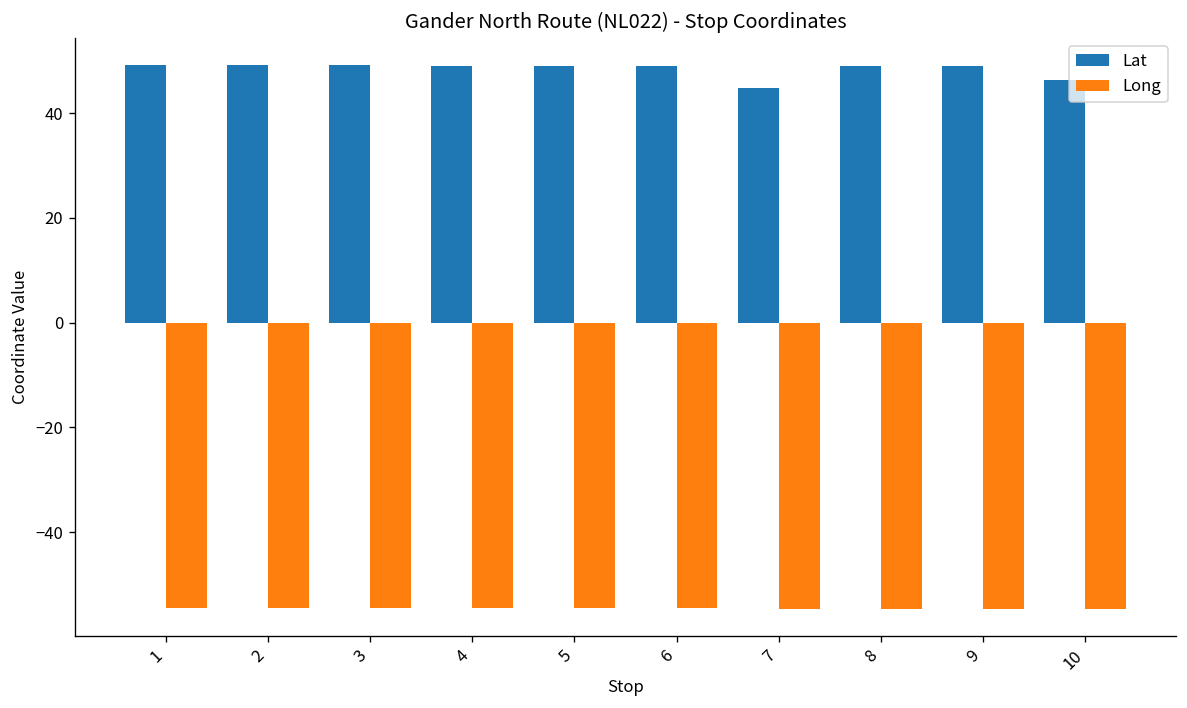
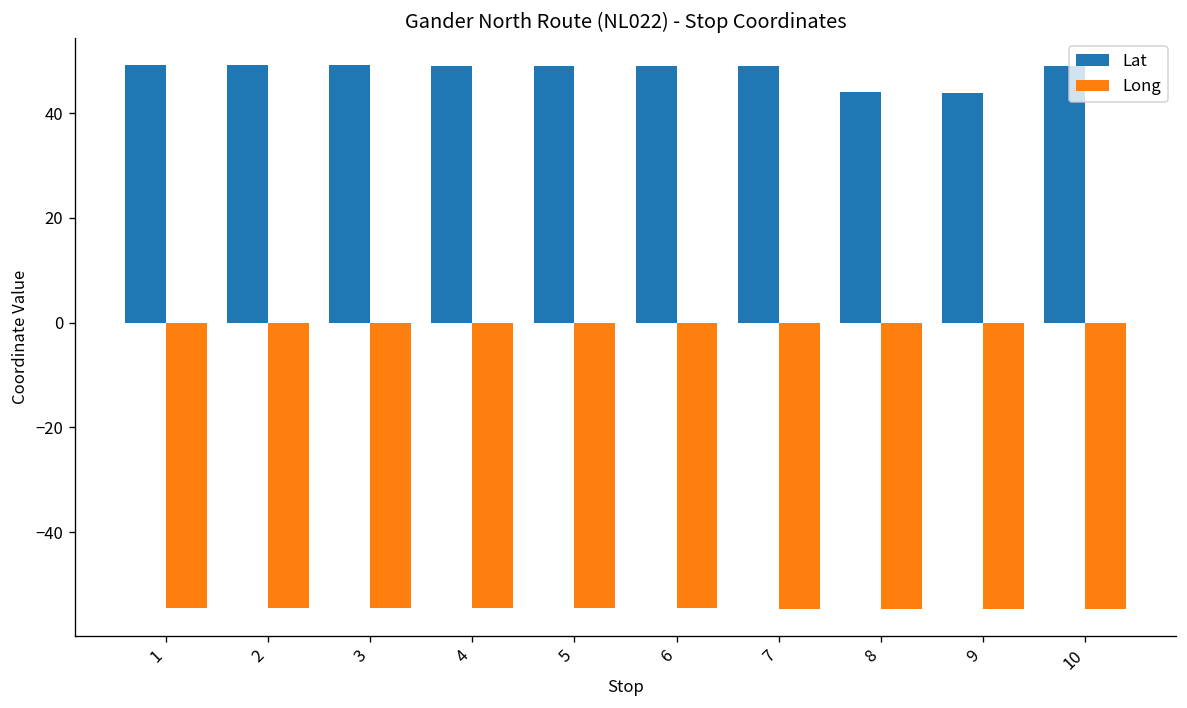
  {
    "Lat": {
      "1": 49,
      "2": 49,
      "3": 49,
      "4": 49,
      "5": 49,
      "6": 49,
-     "7": 45,
-     "8": 49,
-     "9": 49,
-     "10": 46
+     "7": 49,
+     "8": 44,
+     "9": 44,
+     "10": 49
    },
    "Long": {
      "1": -55,
      "2": -55,
      "3": -55,
      "4": -55,
      "5": -55,
      "6": -55,
      "7": -55,
      "8": -55,
      "9": -55,
      "10": -55
    }
  }
